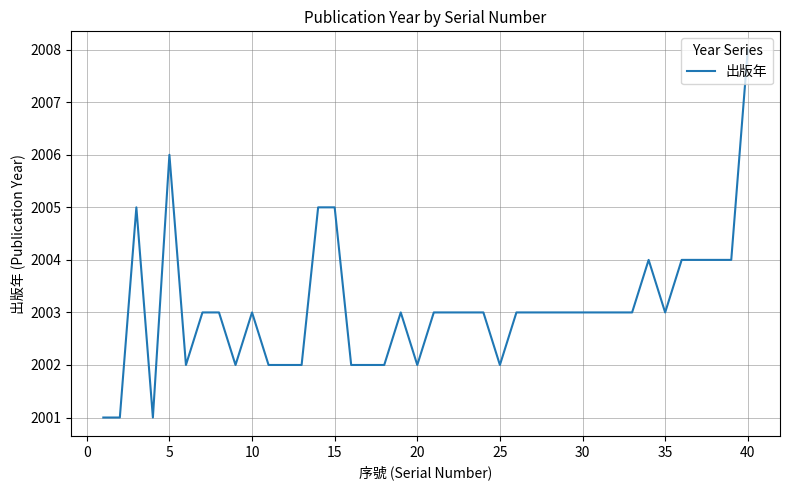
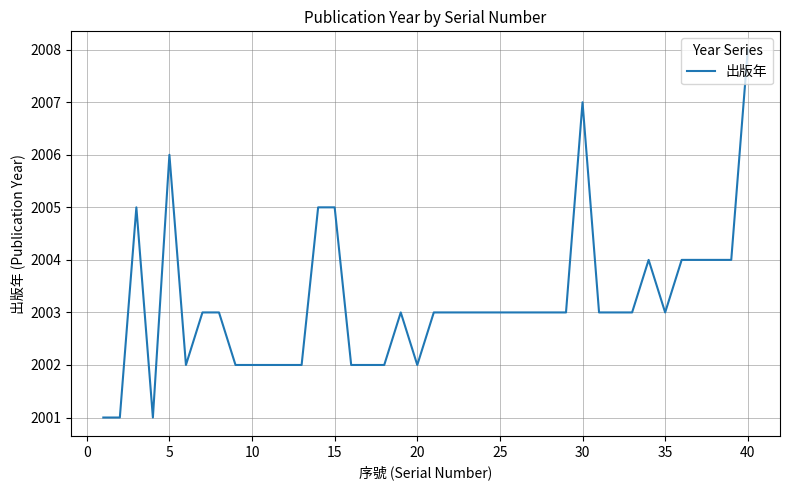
  {
    "5": 2006,
-   "10": 2003,
+   "10": 2002,
    "15": 2005,
    "20": 2002,
-   "25": 2002,
-   "30": 2003,
+   "25": 2003,
+   "30": 2007,
    "35": 2003
  }
